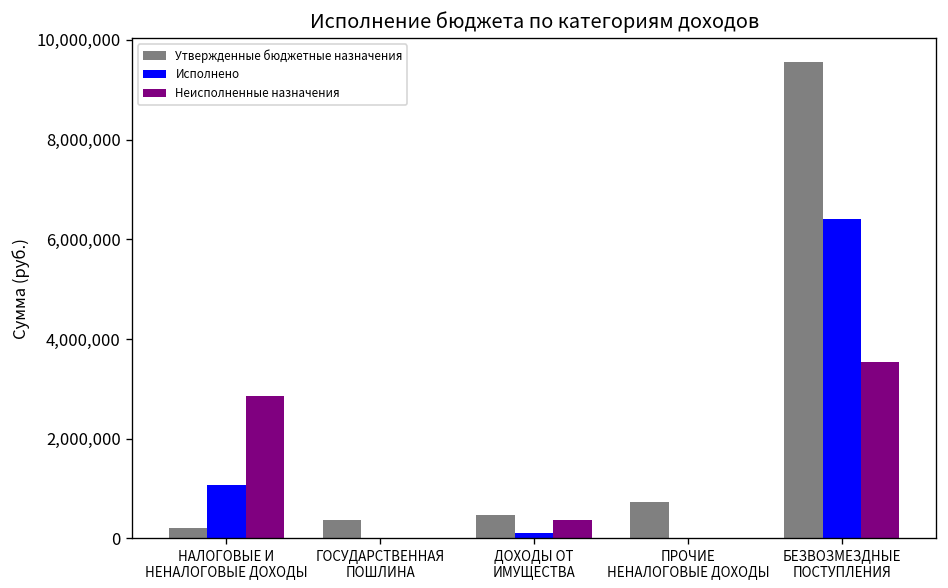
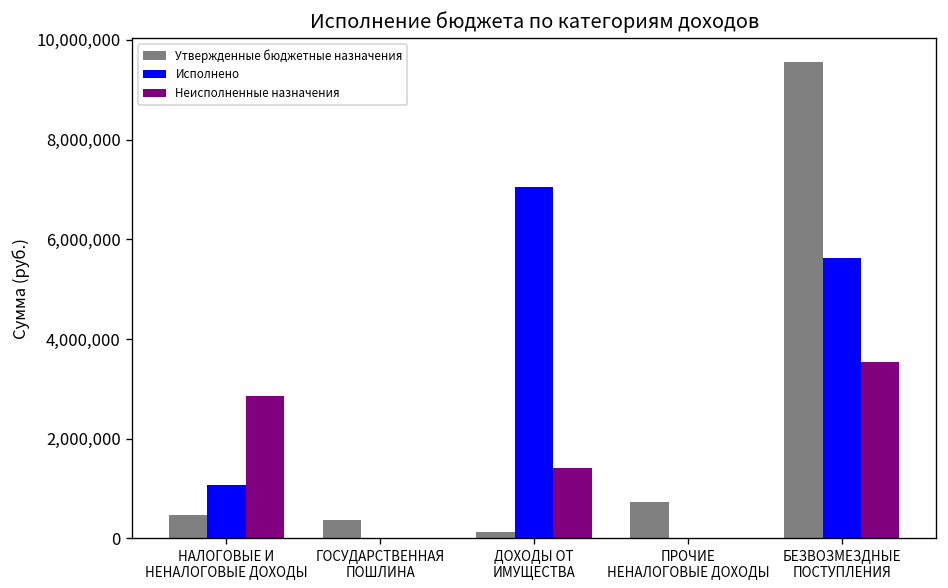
  {
    "Утвержденные бюджетные назначения": {
-     "НАЛОГОВЫЕ И НЕНАЛОГОВЫЕ ДОХОДЫ": "200,000",
+     "НАЛОГОВЫЕ И НЕНАЛОГОВЫЕ ДОХОДЫ": "500,000",
      "ГОСУДАРСТВЕННАЯ ПОШЛИНА": "400,000",
-     "ДОХОДЫ ОТ ИМУЩЕСТВА": "500,000",
+     "ДОХОДЫ ОТ ИМУЩЕСТВА": "100,000",
      "ПРОЧИЕ НЕНАЛОГОВЫЕ ДОХОДЫ": "700,000",
      "БЕЗВОЗМЕЗДНЫЕ ПОСТУПЛЕНИЯ": "9,500,000"
    },
    "Исполнено": {
      "НАЛОГОВЫЕ И НЕНАЛОГОВЫЕ ДОХОДЫ": "1,100,000",
      "ГОСУДАРСТВЕННАЯ ПОШЛИНА": "0",
-     "ДОХОДЫ ОТ ИМУЩЕСТВА": "100,000",
+     "ДОХОДЫ ОТ ИМУЩЕСТВА": "7,000,000",
      "ПРОЧИЕ НЕНАЛОГОВЫЕ ДОХОДЫ": "0",
-     "БЕЗВОЗМЕЗДНЫЕ ПОСТУПЛЕНИЯ": "6,400,000"
+     "БЕЗВОЗМЕЗДНЫЕ ПОСТУПЛЕНИЯ": "5,600,000"
    },
    "Неисполненные назначения": {
      "НАЛОГОВЫЕ И НЕНАЛОГОВЫЕ ДОХОДЫ": "2,900,000",
-     "ДОХОДЫ ОТ ИМУЩЕСТВА": "400,000",
+     "ДОХОДЫ ОТ ИМУЩЕСТВА": "1,400,000",
      "БЕЗВОЗМЕЗДНЫЕ ПОСТУПЛЕНИЯ": "3,500,000"
    }
  }
